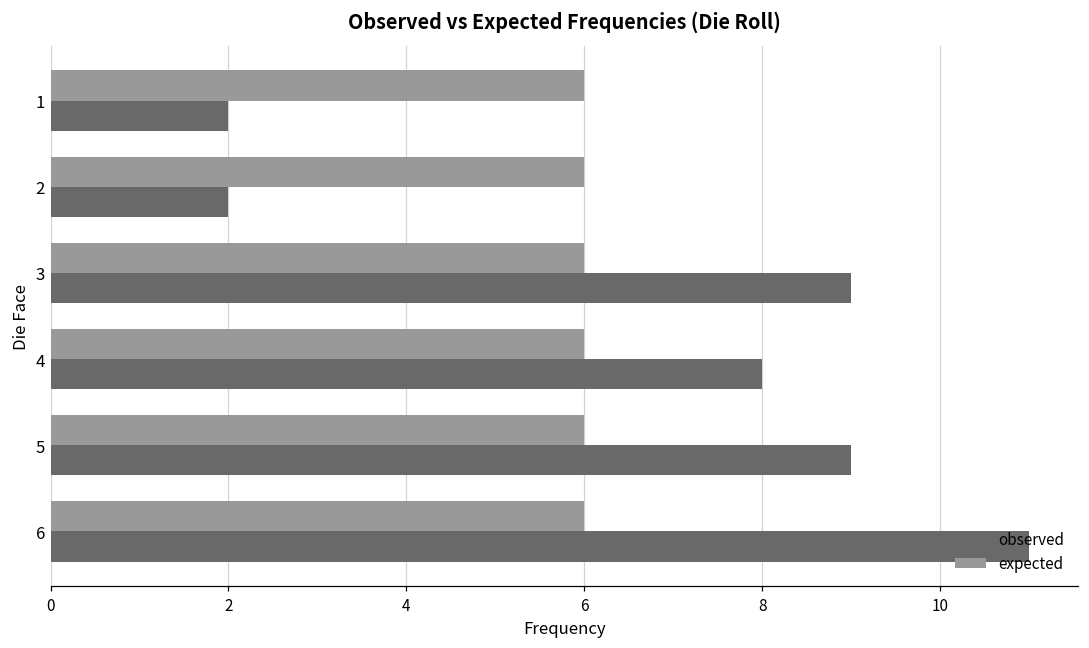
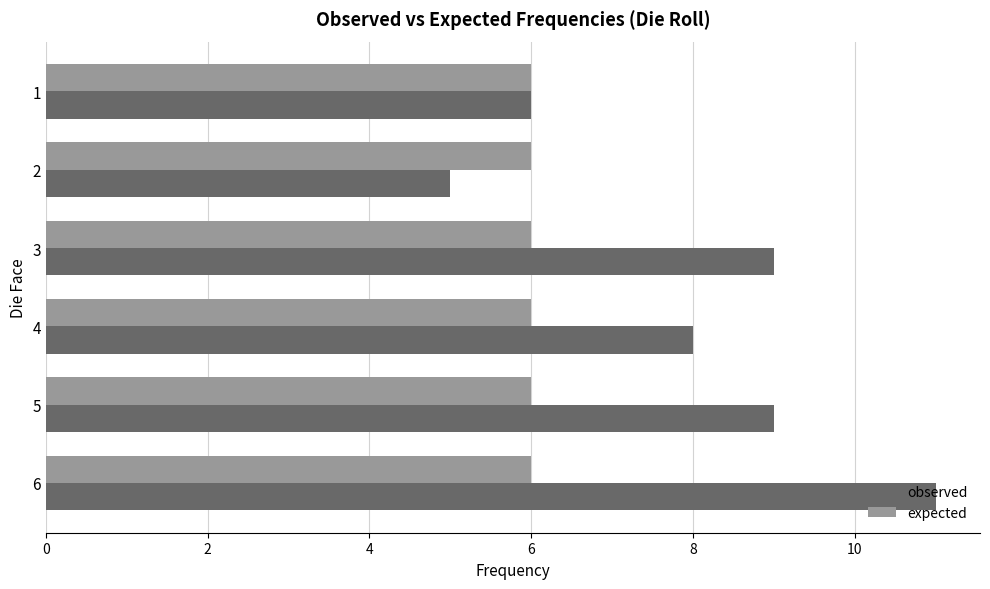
  {
    "observed": {
-     "1": 2,
-     "2": 2,
+     "1": 6,
+     "2": 5,
      "3": 9,
      "4": 8,
      "5": 9,
      "6": 11
    },
    "expected": {
      "1": 6,
      "2": 6,
      "3": 6,
      "4": 6,
      "5": 6,
      "6": 6
    }
  }
